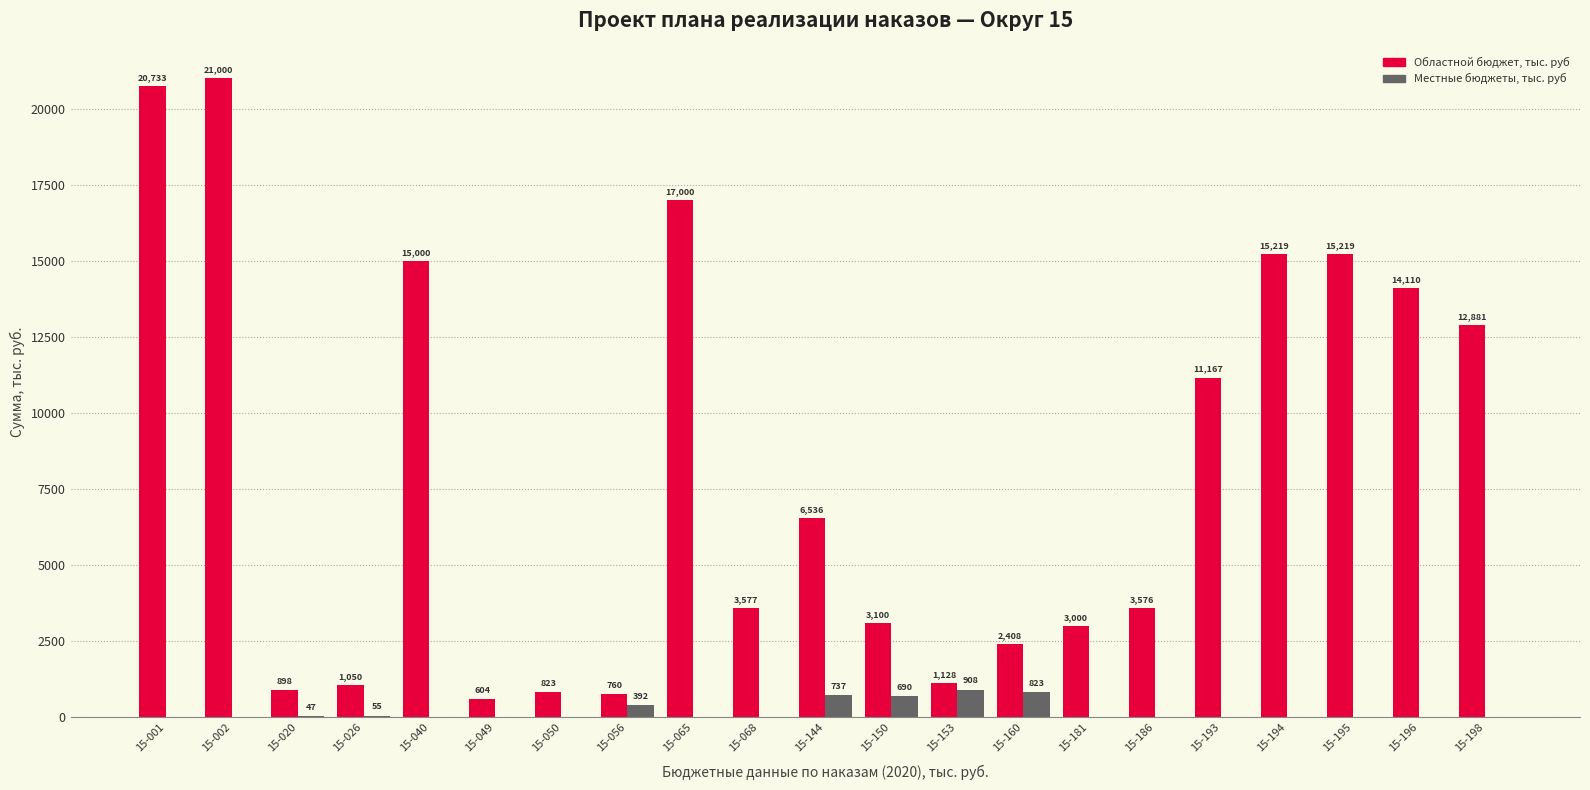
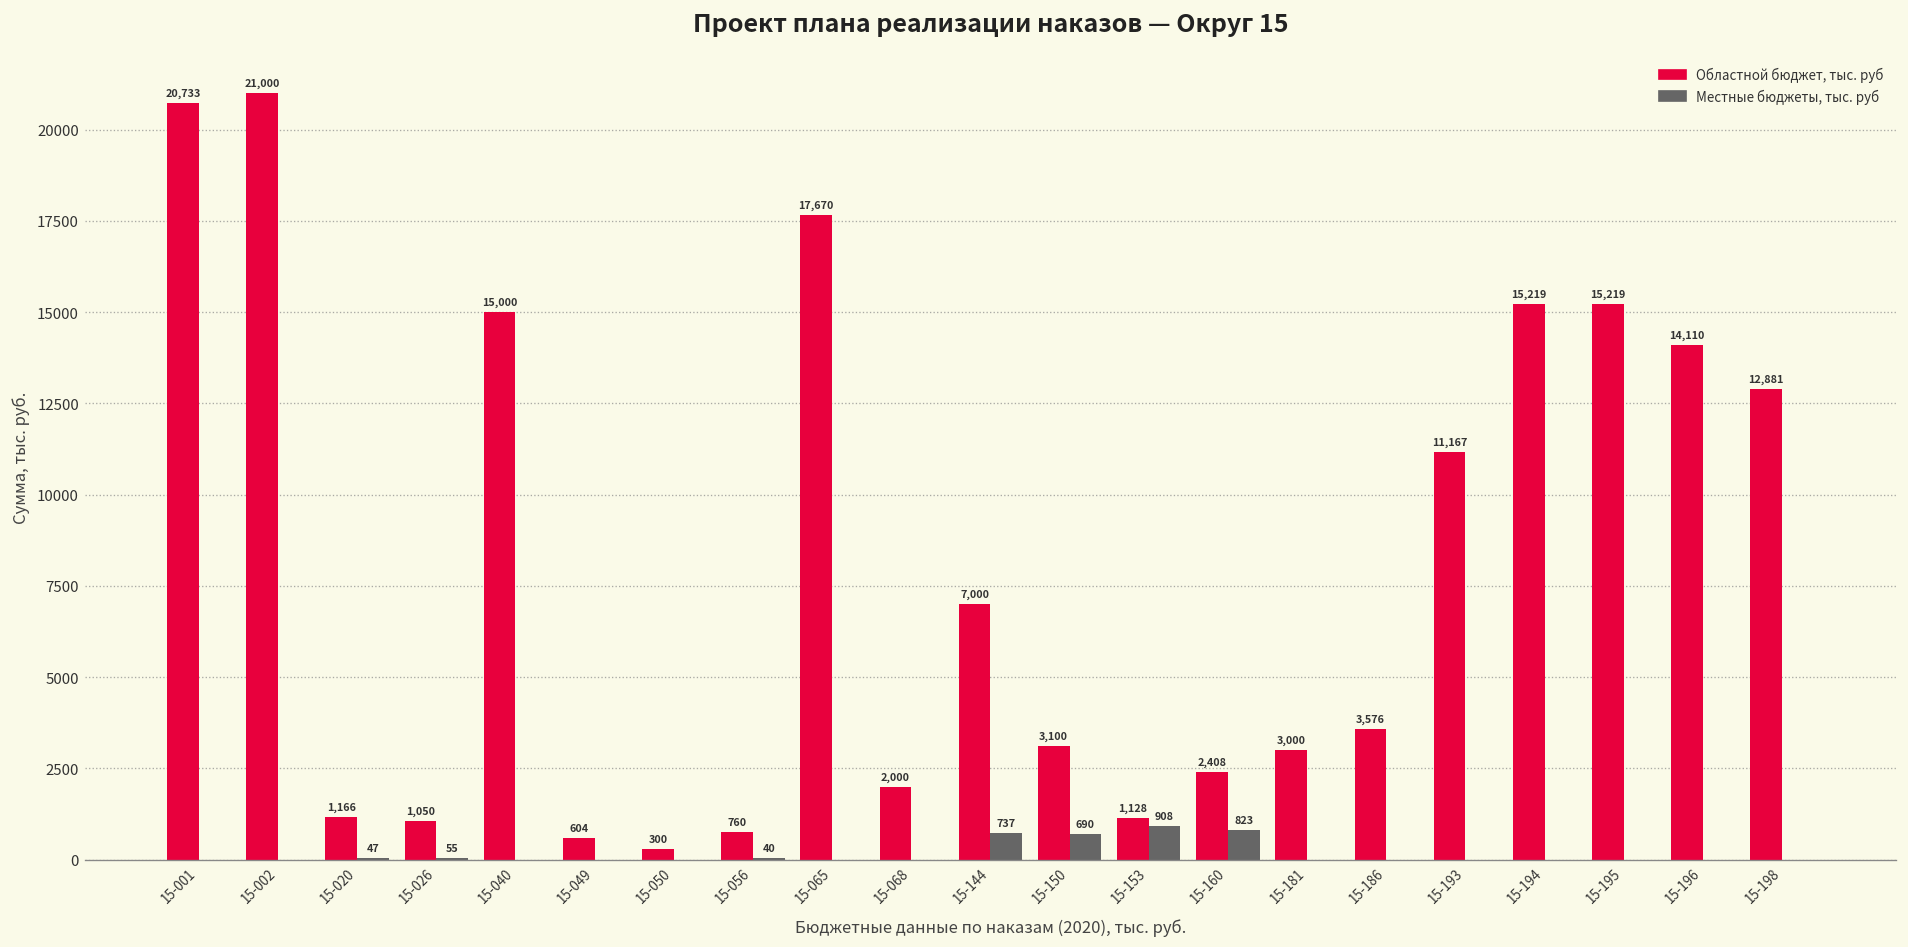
  {
    "Областной бюджет, тыс. руб": {
      "15-001": "20,733",
      "15-002": "21,000",
-     "15-020": "898",
+     "15-020": "1,166",
      "15-026": "1,050",
      "15-040": "15,000",
      "15-049": "604",
-     "15-050": "823",
+     "15-050": "300",
      "15-056": "760",
-     "15-065": "17,000",
-     "15-068": "3,577",
-     "15-144": "6,536",
+     "15-065": "17,670",
+     "15-068": "2,000",
+     "15-144": "7,000",
      "15-150": "3,100",
      "15-153": "1,128",
      "15-160": "2,408",
      "15-181": "3,000",
      "15-186": "3,576",
      "15-193": "11,167",
      "15-194": "15,219",
      "15-195": "15,219",
      "15-196": "14,110",
      "15-198": "12,881"
    },
    "Местные бюджеты, тыс. руб": {
      "15-020": "47",
      "15-026": "55",
-     "15-056": "392",
+     "15-056": "40",
      "15-144": "737",
      "15-150": "690",
      "15-153": "908",
      "15-160": "823"
    }
  }
